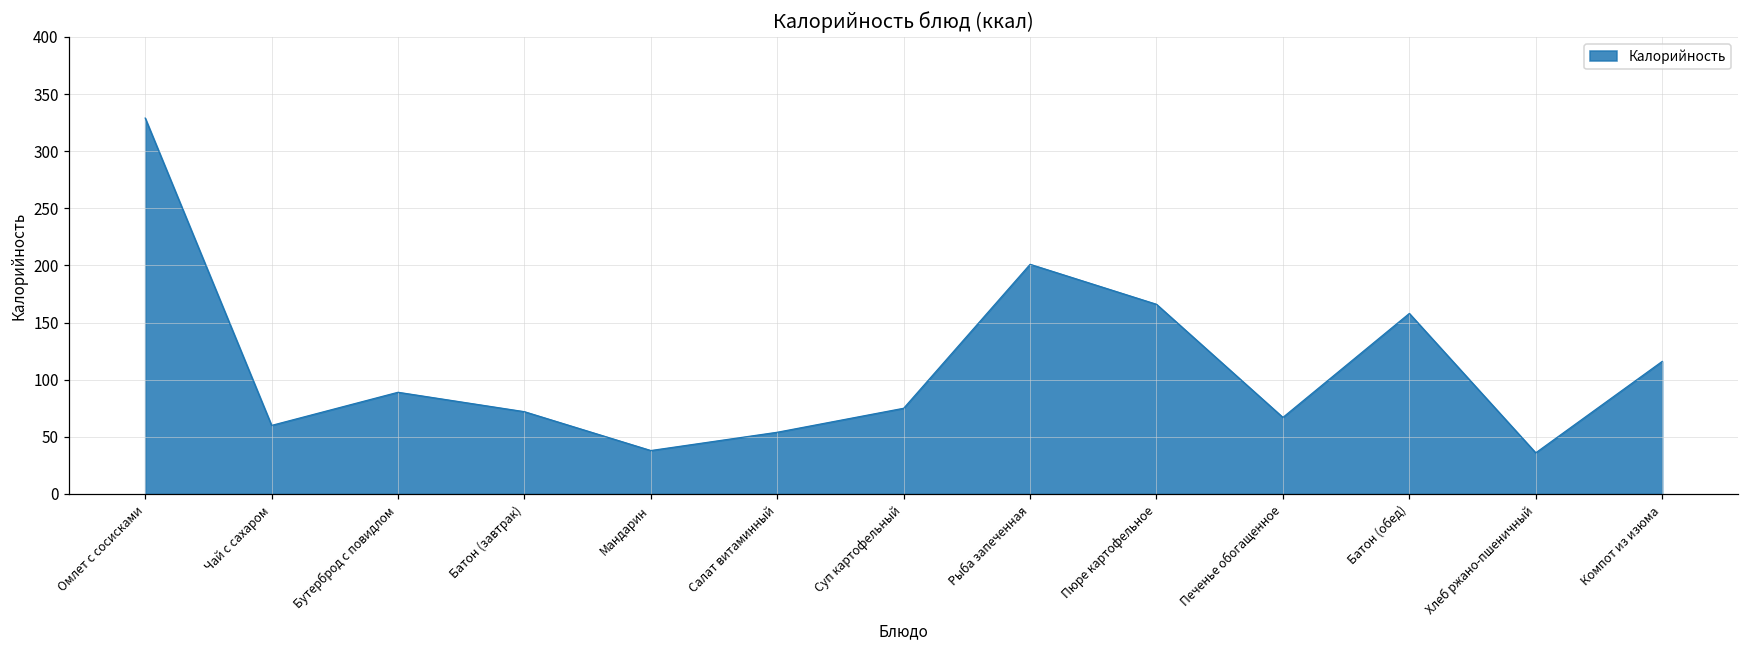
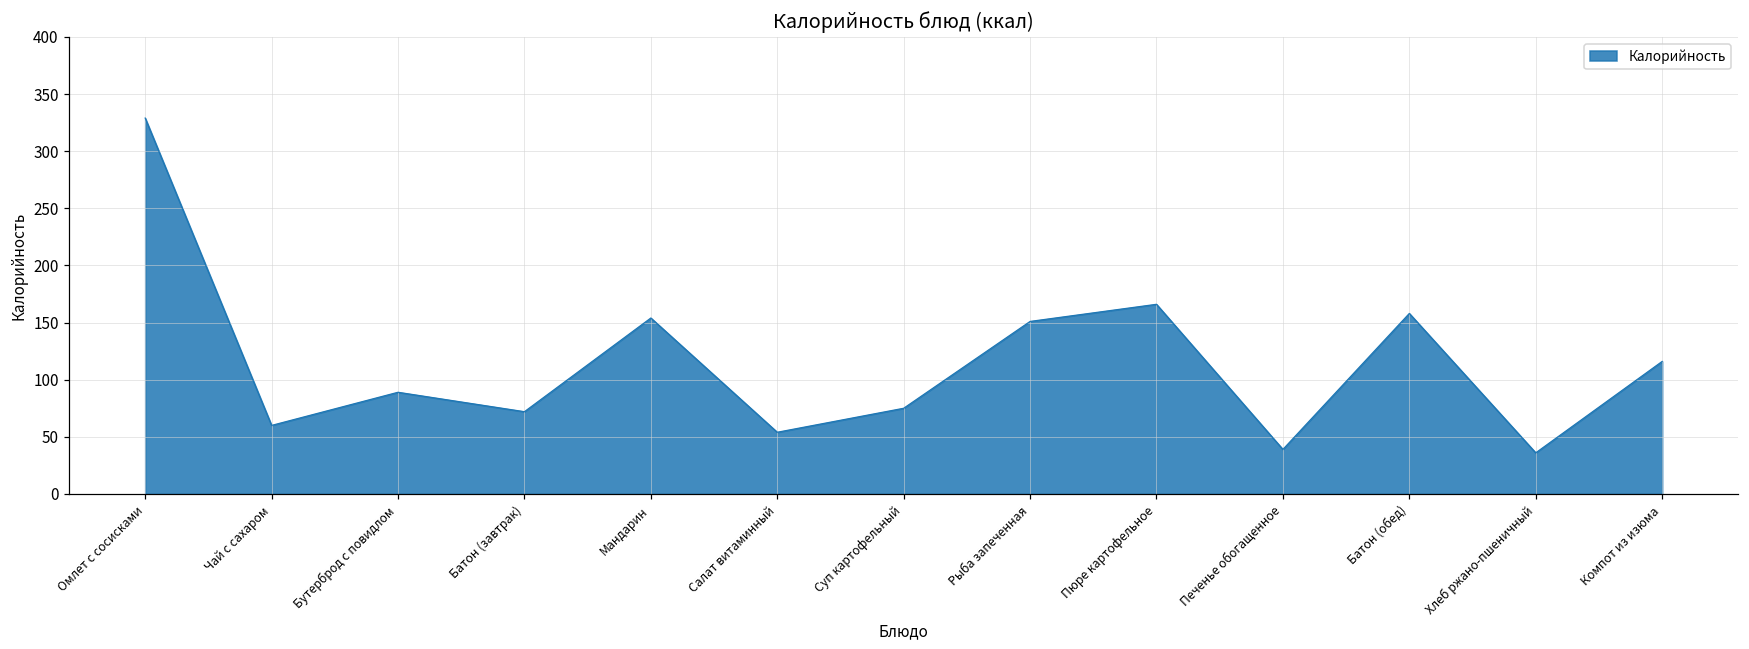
  {
    "Омлет с сосисками": 329,
    "Чай с сахаром": 60,
    "Бутерброд с повидлом": 89,
    "Батон (завтрак)": 72,
-   "Мандарин": 38,
+   "Мандарин": 154,
    "Салат витаминный": 54,
    "Суп картофельный": 75,
-   "Рыба запеченная": 201,
+   "Рыба запеченная": 151,
    "Пюре картофельное": 166,
-   "Печенье обогащенное": 67,
+   "Печенье обогащенное": 39,
    "Батон (обед)": 158,
    "Хлеб ржано-пшеничный": 36,
    "Компот из изюма": 116
  }
